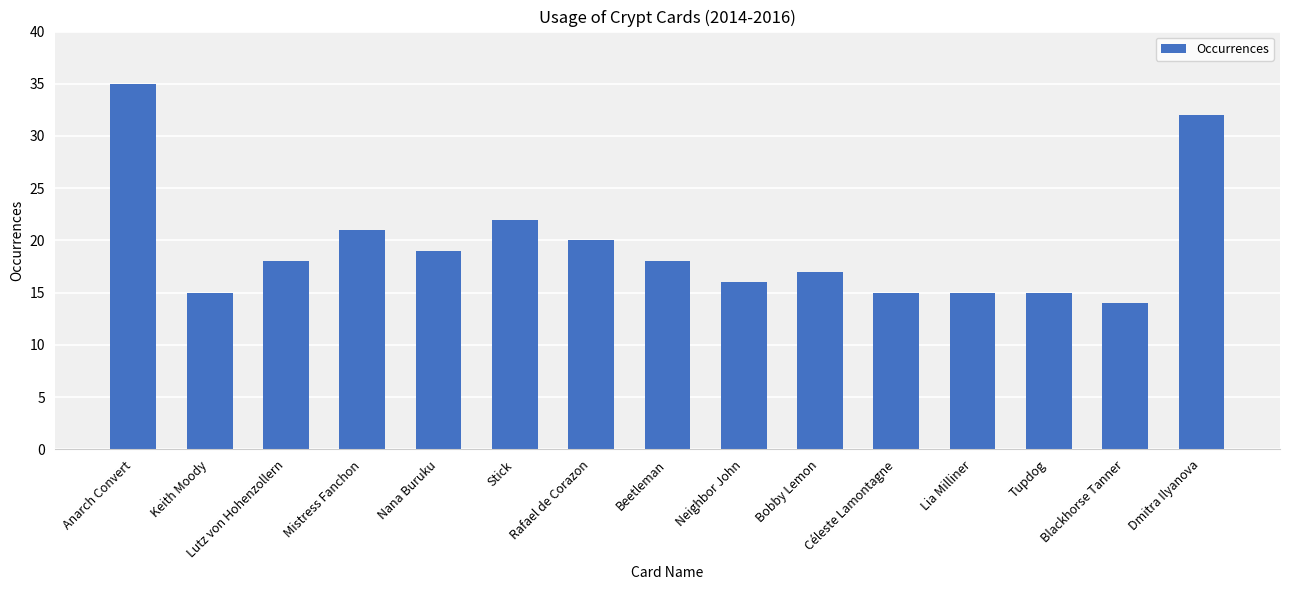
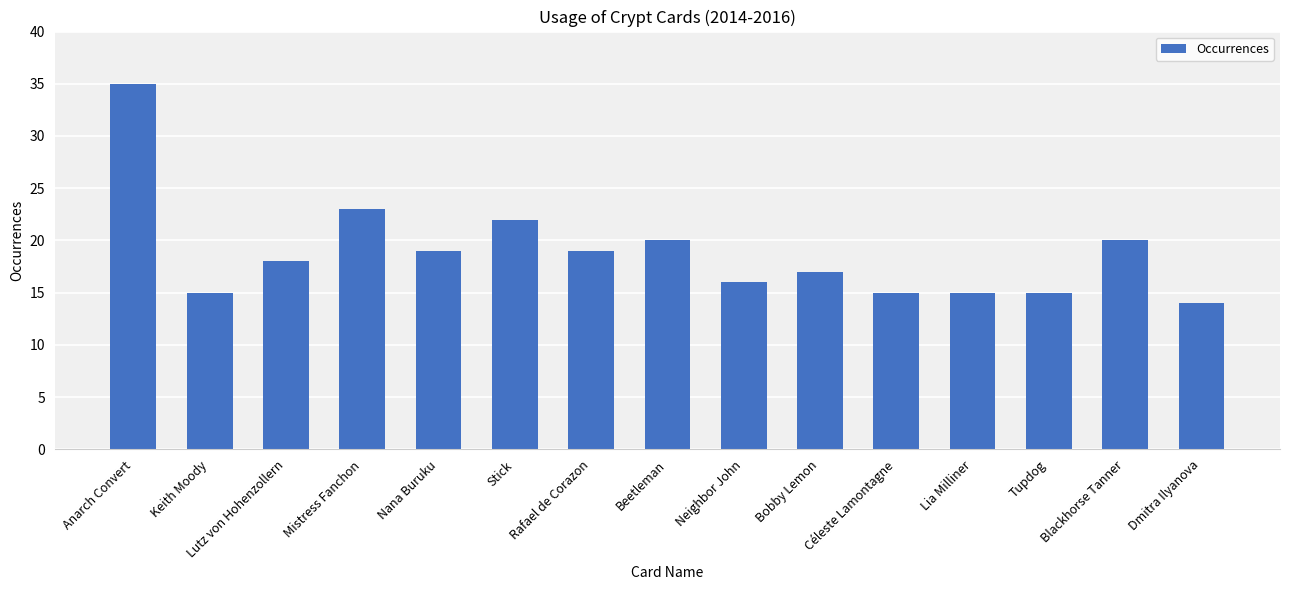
  {
    "Anarch Convert": 35,
    "Keith Moody": 15,
    "Lutz von Hohenzollern": 18,
-   "Mistress Fanchon": 21,
+   "Mistress Fanchon": 23,
    "Nana Buruku": 19,
    "Stick": 22,
-   "Rafael de Corazon": 20,
-   "Beetleman": 18,
+   "Rafael de Corazon": 19,
+   "Beetleman": 20,
    "Neighbor John": 16,
    "Bobby Lemon": 17,
    "Céleste Lamontagne": 15,
    "Lia Milliner": 15,
    "Tupdog": 15,
-   "Blackhorse Tanner": 14,
-   "Dmitra Ilyanova": 32
+   "Blackhorse Tanner": 20,
+   "Dmitra Ilyanova": 14
  }
